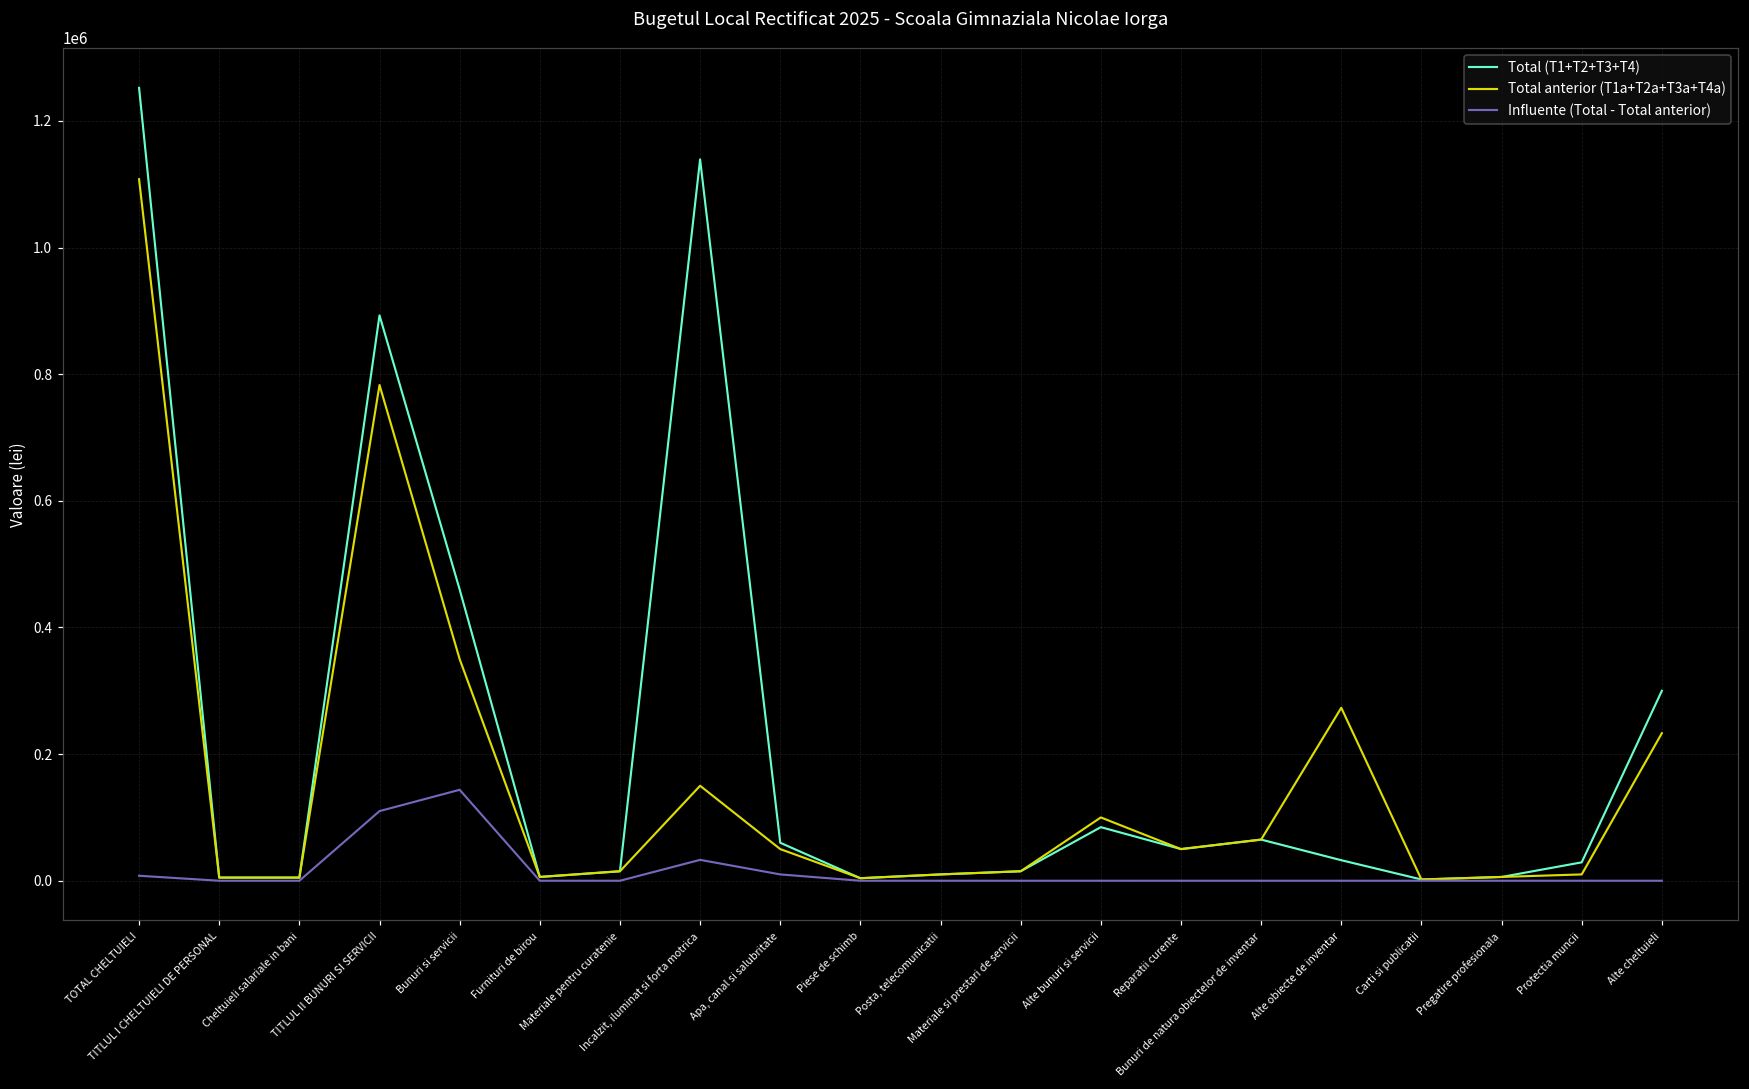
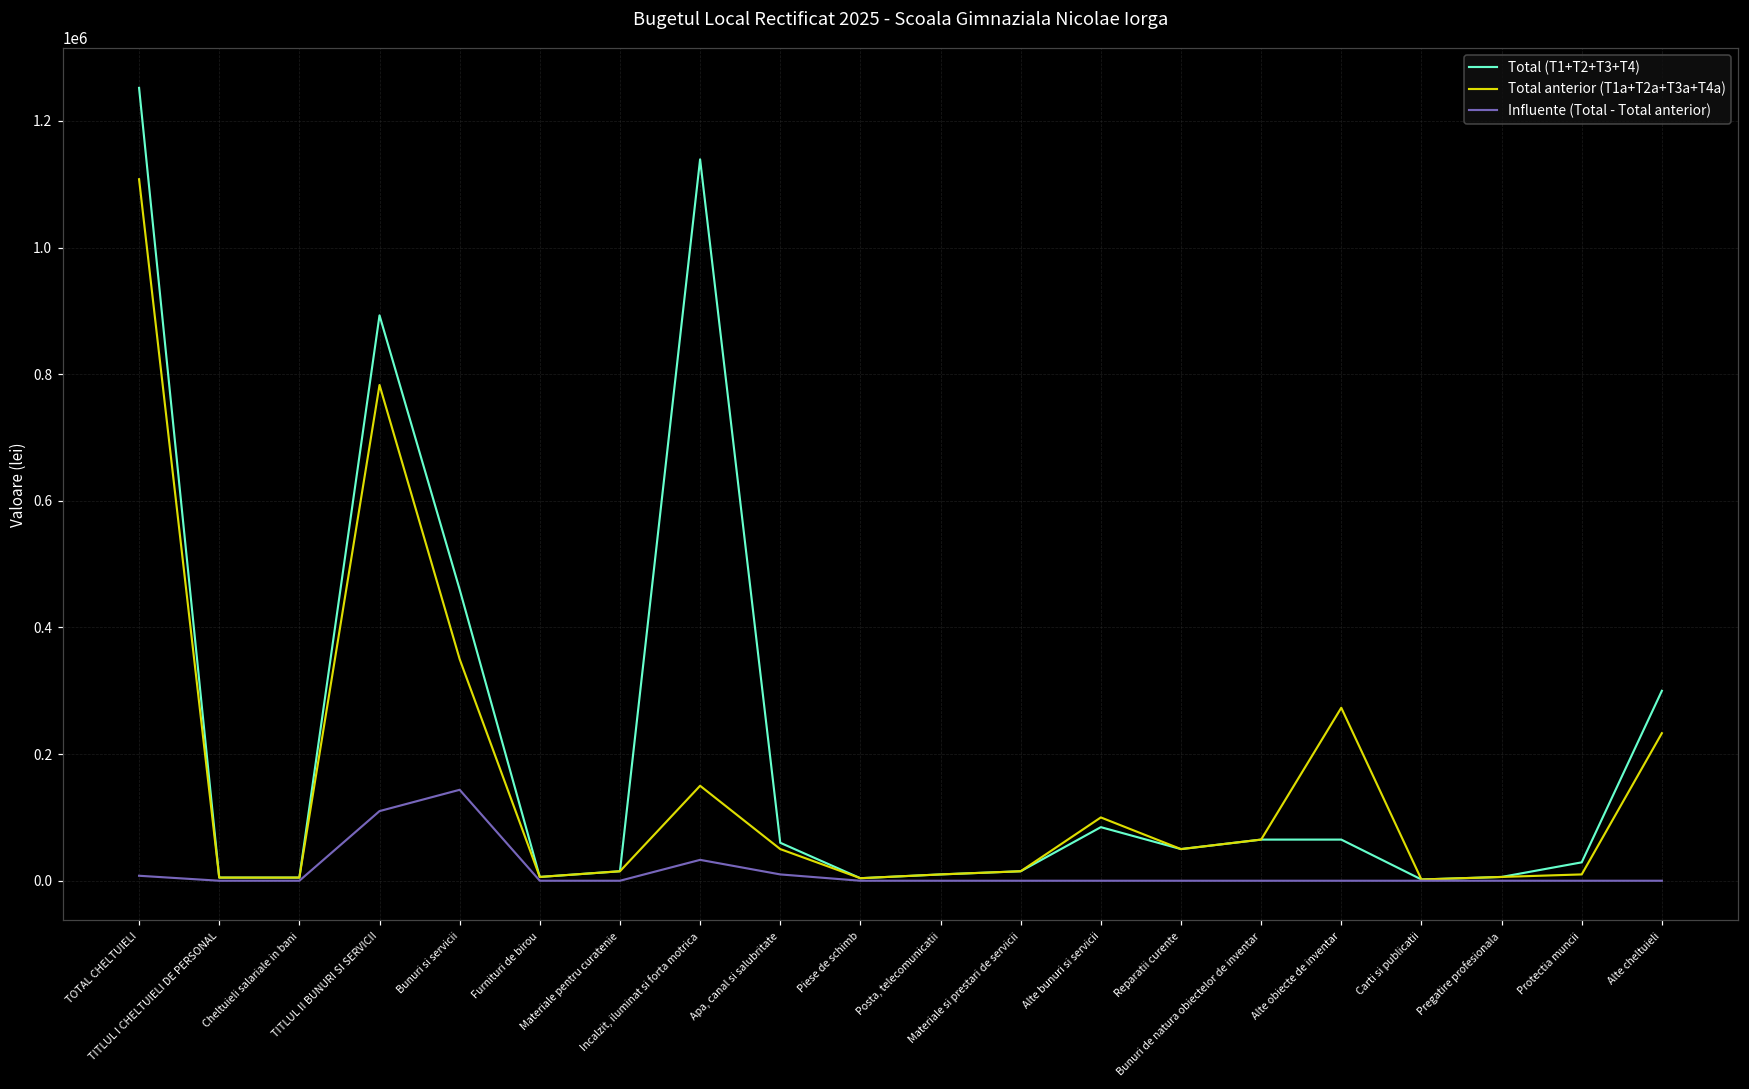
  {
    "Total (T1+T2+T3+T4)": {
      "TOTAL CHELTUIELI": 1250000,
      "TITLUL II BUNURI SI SERVICII": 890000,
      "Bunuri si servicii": 460000,
      "Incalzit, iluminat si forta motrica": 1140000,
      "Apa, canal si salubritate": 60000,
      "Alte bunuri si servicii": 80000,
-     "Alte obiecte de inventar": 30000,
+     "Alte obiecte de inventar": 70000,
      "Protectia muncii": 30000,
      "Alte cheltuieli": 300000
    },
    "Total anterior (T1a+T2a+T3a+T4a)": {
      "TOTAL CHELTUIELI": 1110000,
      "TITLUL II BUNURI SI SERVICII": 780000,
      "Bunuri si servicii": 350000,
      "Incalzit, iluminat si forta motrica": 150000,
      "Apa, canal si salubritate": 50000,
      "Alte bunuri si servicii": 100000,
      "Alte obiecte de inventar": 270000,
      "Protectia muncii": 10000,
      "Alte cheltuieli": 230000
    },
    "Influente (Total - Total anterior)": {
      "TOTAL CHELTUIELI": 10000,
      "TITLUL I CHELTUIELI DE PERSONAL": 0,
      "Cheltuieli salariale in bani": 0,
      "TITLUL II BUNURI SI SERVICII": 110000,
      "Bunuri si servicii": 140000,
      "Furnituri de birou": 0,
      "Materiale pentru curatenie": 0,
      "Incalzit, iluminat si forta motrica": 30000,
      "Apa, canal si salubritate": 10000,
      "Posta, telecomunicatii": 0,
      "Materiale si prestari de servicii": 0,
      "Alte bunuri si servicii": 0,
      "Reparatii curente": 0,
      "Bunuri de natura obiectelor de inventar": 0,
      "Alte obiecte de inventar": 0,
      "Pregatire profesionala": 0,
      "Protectia muncii": 0,
      "Alte cheltuieli": 0
    }
  }
